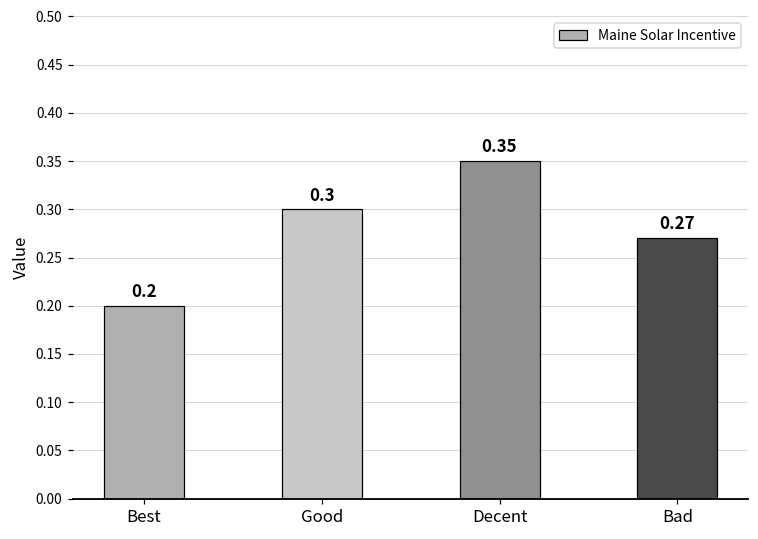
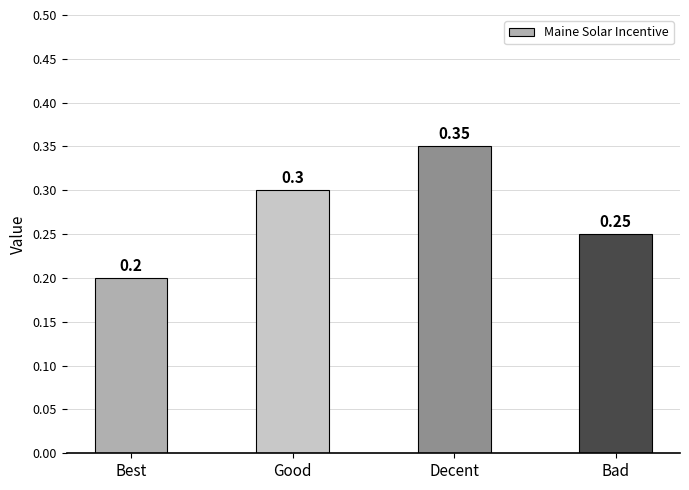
  {
    "Best": 0.2,
    "Good": 0.3,
    "Decent": 0.35,
-   "Bad": 0.27
+   "Bad": 0.25
  }
